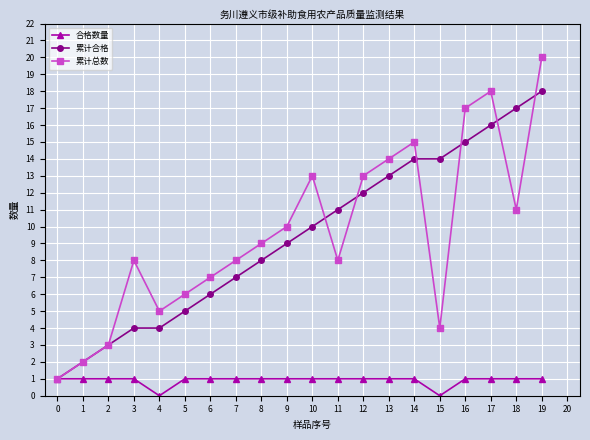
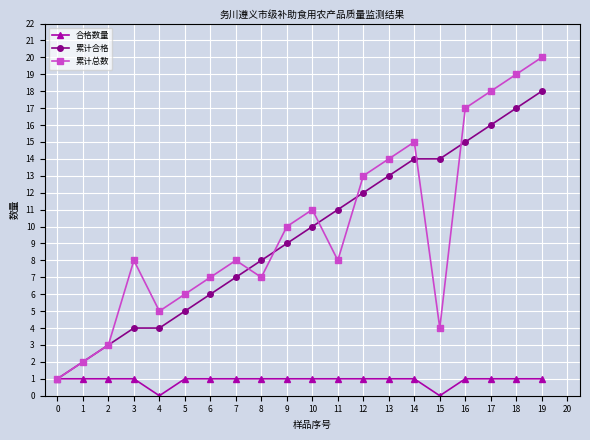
  {
    "累计总数": {
      "3": 8,
      "4": 5,
      "5": 6,
      "6": 7,
      "7": 8,
-     "8": 9,
+     "8": 7,
      "9": 10,
-     "10": 13,
+     "10": 11,
      "11": 8,
      "12": 13,
      "13": 14,
      "14": 15,
      "15": 4,
      "16": 17,
      "17": 18,
-     "18": 11,
+     "18": 19,
      "19": 20
    }
  }
